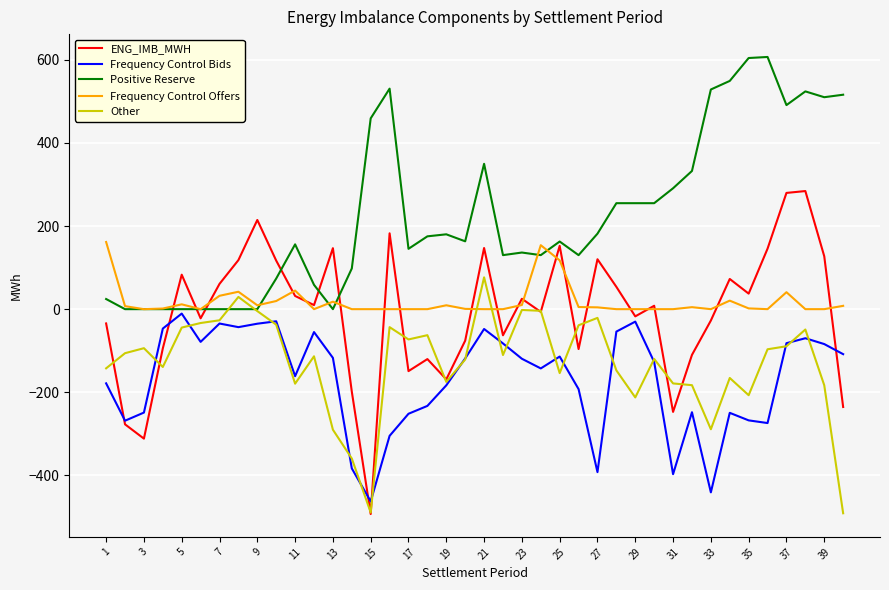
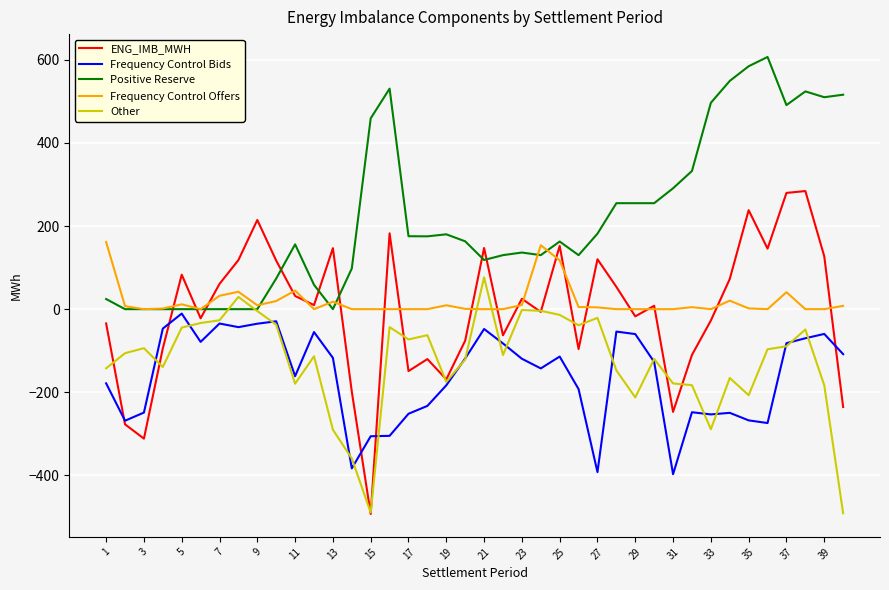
  {
    "ENG_IMB_MWH": {
      "1": -30,
      "3": -310,
      "5": 80,
      "7": 60,
      "9": 210,
      "11": 30,
      "13": 150,
      "17": -150,
      "21": 150,
      "23": 20,
      "25": 150,
      "27": 120,
      "29": -20,
      "31": -250,
      "33": -30,
-     "35": 40,
+     "35": 240,
      "37": 280,
      "39": 130
    },
    "Frequency Control Bids": {
      "1": -180,
      "3": -250,
      "5": -10,
      "7": -30,
      "9": -40,
      "11": -160,
      "13": -120,
-     "15": -460,
+     "15": -310,
      "17": -250,
      "19": -180,
      "21": -50,
      "23": -120,
      "25": -110,
      "27": -390,
-     "29": -30,
+     "29": -60,
      "31": -400,
-     "33": -440,
+     "33": -250,
      "35": -270,
      "37": -80,
-     "39": -80
+     "39": -60
    },
    "Positive Reserve": {
      "1": 20,
      "5": 0,
      "7": 0,
      "11": 160,
      "13": 0,
      "15": 460,
-     "17": 150,
+     "17": 180,
      "19": 180,
-     "21": 350,
+     "21": 120,
      "23": 140,
      "25": 160,
      "27": 180,
      "29": 260,
      "31": 290,
-     "33": 530,
-     "35": 600,
+     "33": 500,
+     "35": 580,
      "37": 490,
      "39": 510
    },
    "Frequency Control Offers": {
      "1": 160,
      "5": 10,
      "7": 30,
      "9": 10,
      "11": 40,
      "13": 20,
      "15": 0,
      "17": 0,
      "19": 10,
      "21": 0,
      "23": 10,
      "25": 120,
      "27": 0,
      "29": 0,
      "31": 0,
      "33": 0,
      "35": 0,
      "37": 40,
      "39": 0
    },
    "Other": {
      "1": -140,
      "3": -90,
      "5": -40,
      "7": -30,
      "11": -180,
      "13": -290,
      "17": -70,
      "21": 80,
      "23": 0,
-     "25": -150,
+     "25": -10,
      "27": -20,
      "29": -210,
      "31": -180,
      "33": -290,
      "35": -210,
      "37": -90,
      "39": -180
    }
  }
